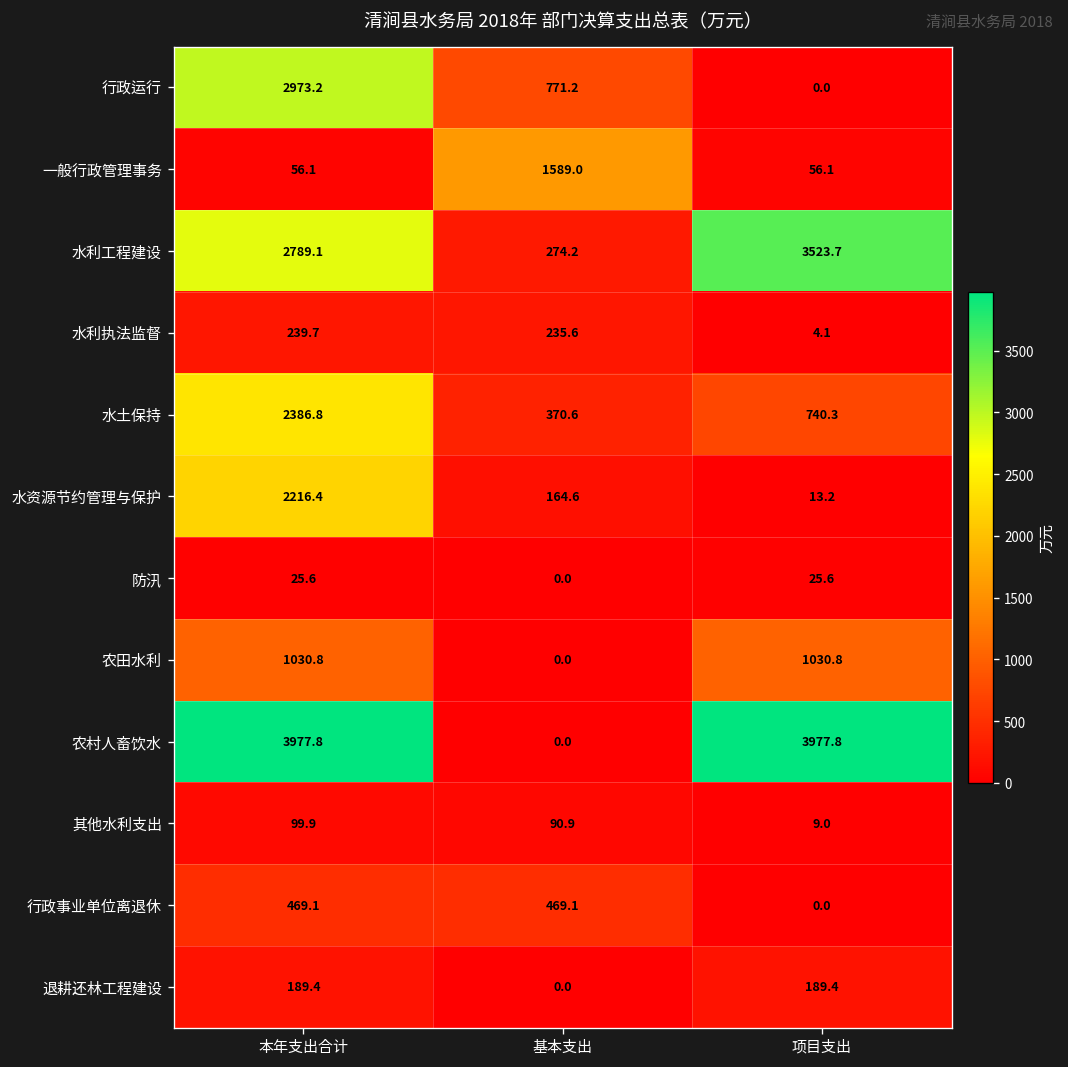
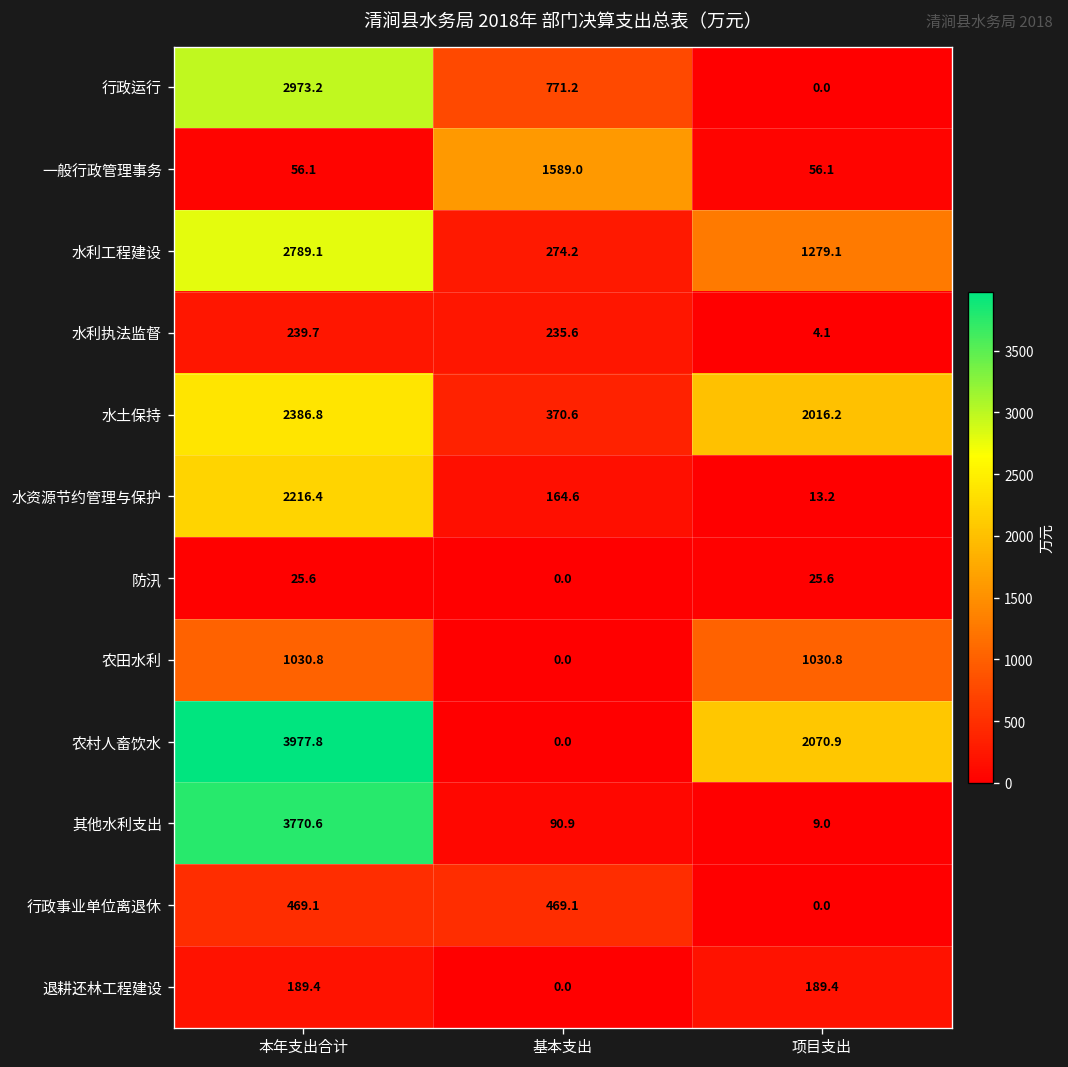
  {
    "行政运行": {
      "本年支出合计": 2973.2,
      "基本支出": 771.2,
      "项目支出": 0.0
    },
    "一般行政管理事务": {
      "本年支出合计": 56.1,
      "基本支出": 1589.0,
      "项目支出": 56.1
    },
    "水利工程建设": {
      "本年支出合计": 2789.1,
      "基本支出": 274.2,
-     "项目支出": 3523.7
+     "项目支出": 1279.1
    },
    "水利执法监督": {
      "本年支出合计": 239.7,
      "基本支出": 235.6,
      "项目支出": 4.1
    },
    "水土保持": {
      "本年支出合计": 2386.8,
      "基本支出": 370.6,
-     "项目支出": 740.3
+     "项目支出": 2016.2
    },
    "水资源节约管理与保护": {
      "本年支出合计": 2216.4,
      "基本支出": 164.6,
      "项目支出": 13.2
    },
    "防汛": {
      "本年支出合计": 25.6,
      "基本支出": 0.0,
      "项目支出": 25.6
    },
    "农田水利": {
      "本年支出合计": 1030.8,
      "基本支出": 0.0,
      "项目支出": 1030.8
    },
    "农村人畜饮水": {
      "本年支出合计": 3977.8,
      "基本支出": 0.0,
-     "项目支出": 3977.8
+     "项目支出": 2070.9
    },
    "其他水利支出": {
-     "本年支出合计": 99.9,
+     "本年支出合计": 3770.6,
      "基本支出": 90.9,
      "项目支出": 9.0
    },
    "行政事业单位离退休": {
      "本年支出合计": 469.1,
      "基本支出": 469.1,
      "项目支出": 0.0
    },
    "退耕还林工程建设": {
      "本年支出合计": 189.4,
      "基本支出": 0.0,
      "项目支出": 189.4
    }
  }
